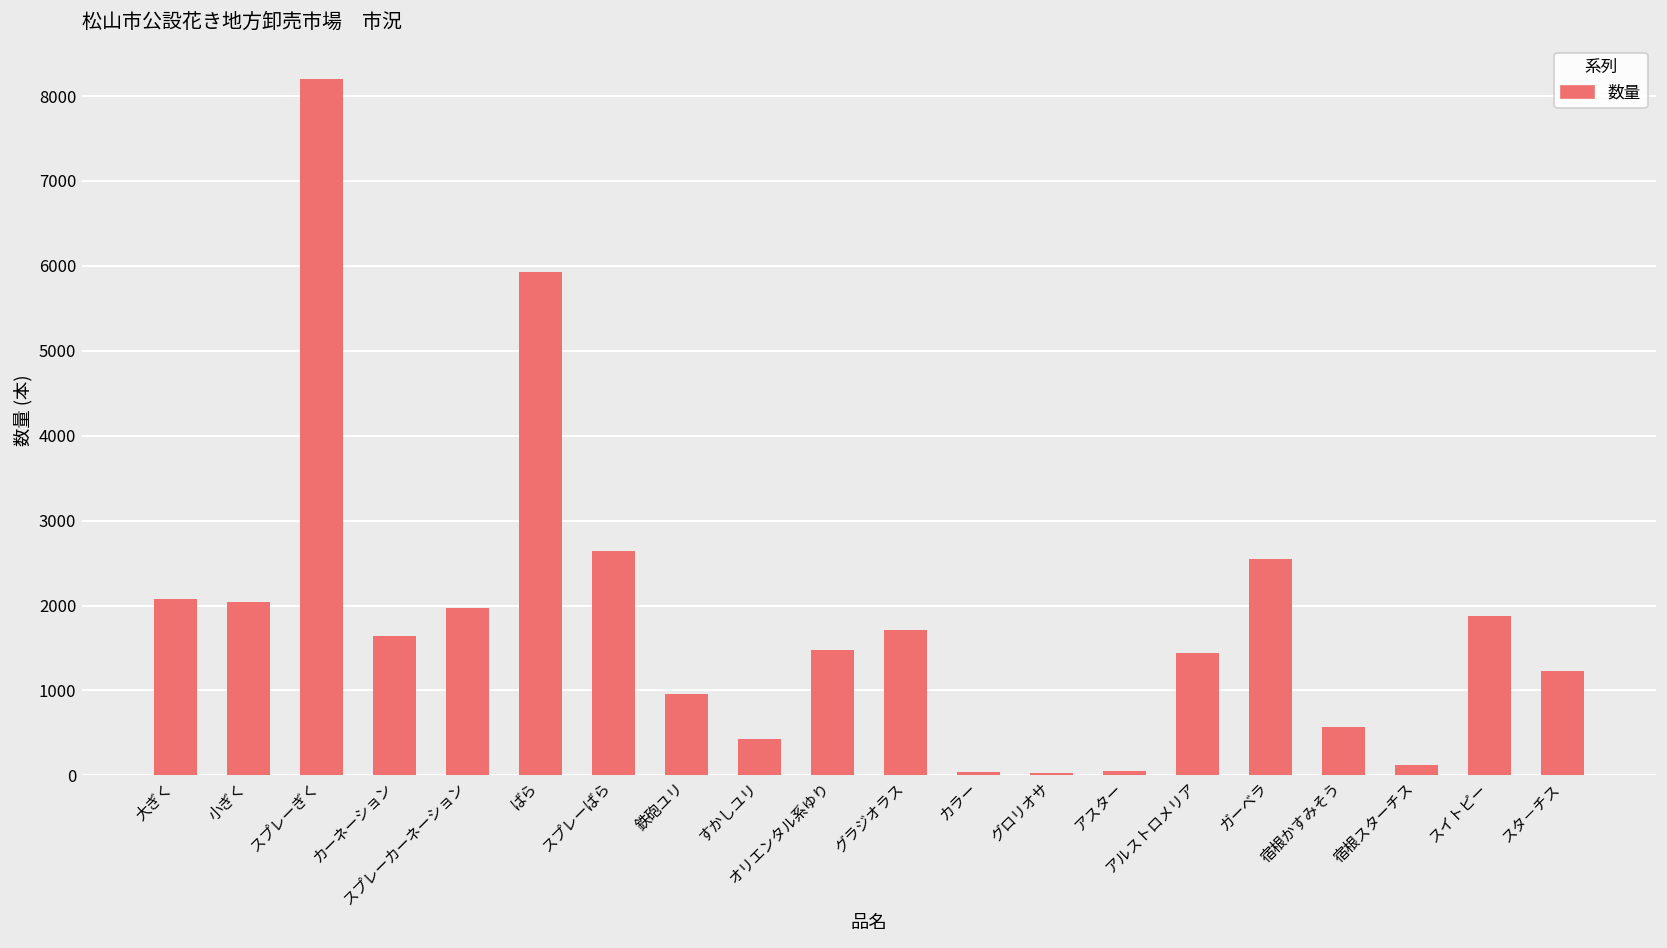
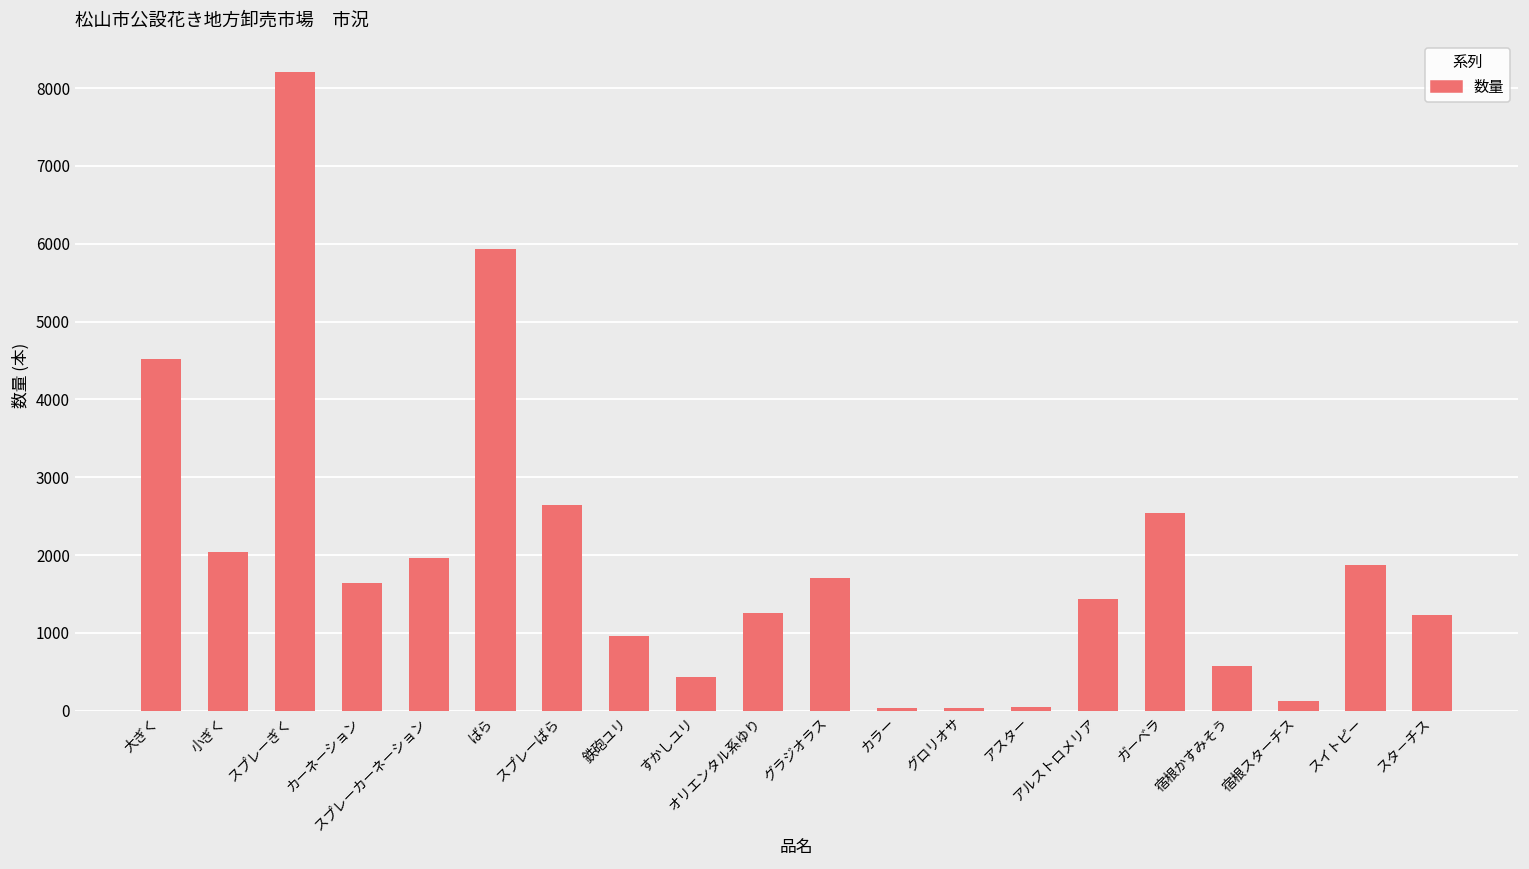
  {
-   "大ぎく": 2100,
+   "大ぎく": 4500,
    "小ぎく": 2000,
    "スプレーぎく": 8200,
    "カーネーション": 1600,
    "スプレーカーネーション": 2000,
    "ばら": 5900,
    "スプレーばら": 2600,
    "鉄砲ユリ": 1000,
    "すかしユリ": 400,
-   "オリエンタル系ゆり": 1500,
+   "オリエンタル系ゆり": 1300,
    "グラジオラス": 1700,
    "カラー": 0,
    "アスター": 100,
    "アルストロメリア": 1400,
    "ガーベラ": 2500,
    "宿根かすみそう": 600,
    "宿根スターチス": 100,
    "スイトピー": 1900,
    "スタ－チス": 1200
  }
